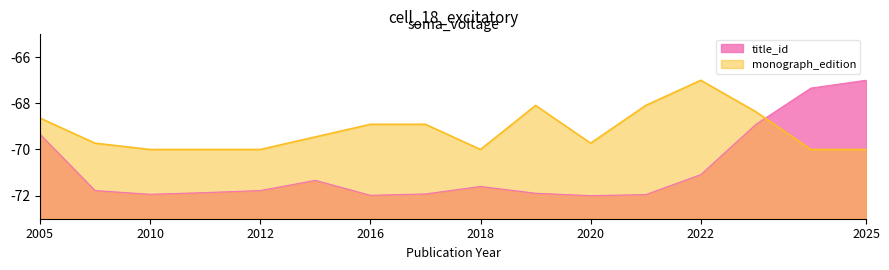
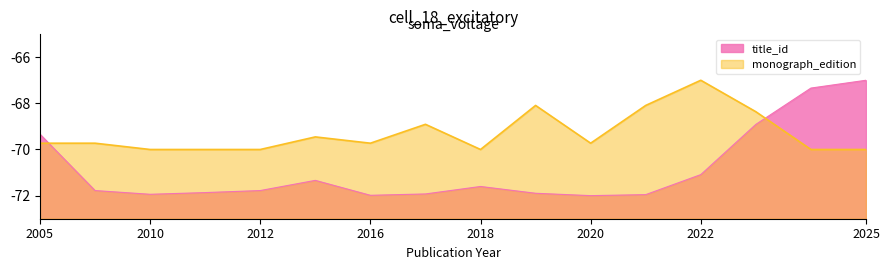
  {
    "title_id": {
      "2005": -69.3,
      "2010": -71.9,
      "2012": -71.8,
      "2016": -72.0,
      "2018": -71.6,
      "2020": -72.0,
      "2022": -71.1,
      "2025": -67.0
    },
    "monograph_edition": {
-     "2005": -68.6,
+     "2005": -69.7,
      "2010": -70.0,
      "2012": -70.0,
-     "2016": -68.9,
+     "2016": -69.7,
      "2018": -70.0,
      "2020": -69.7,
      "2022": -67.0,
      "2025": -70.0
    }
  }
